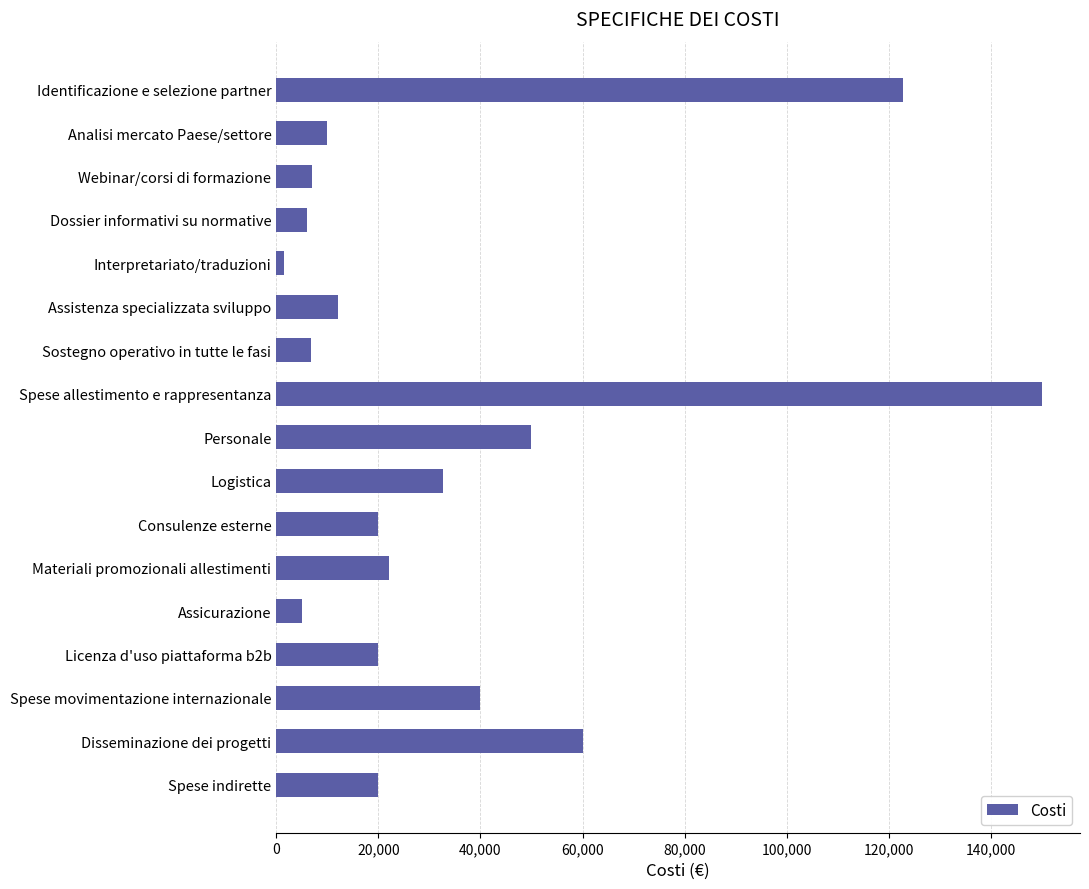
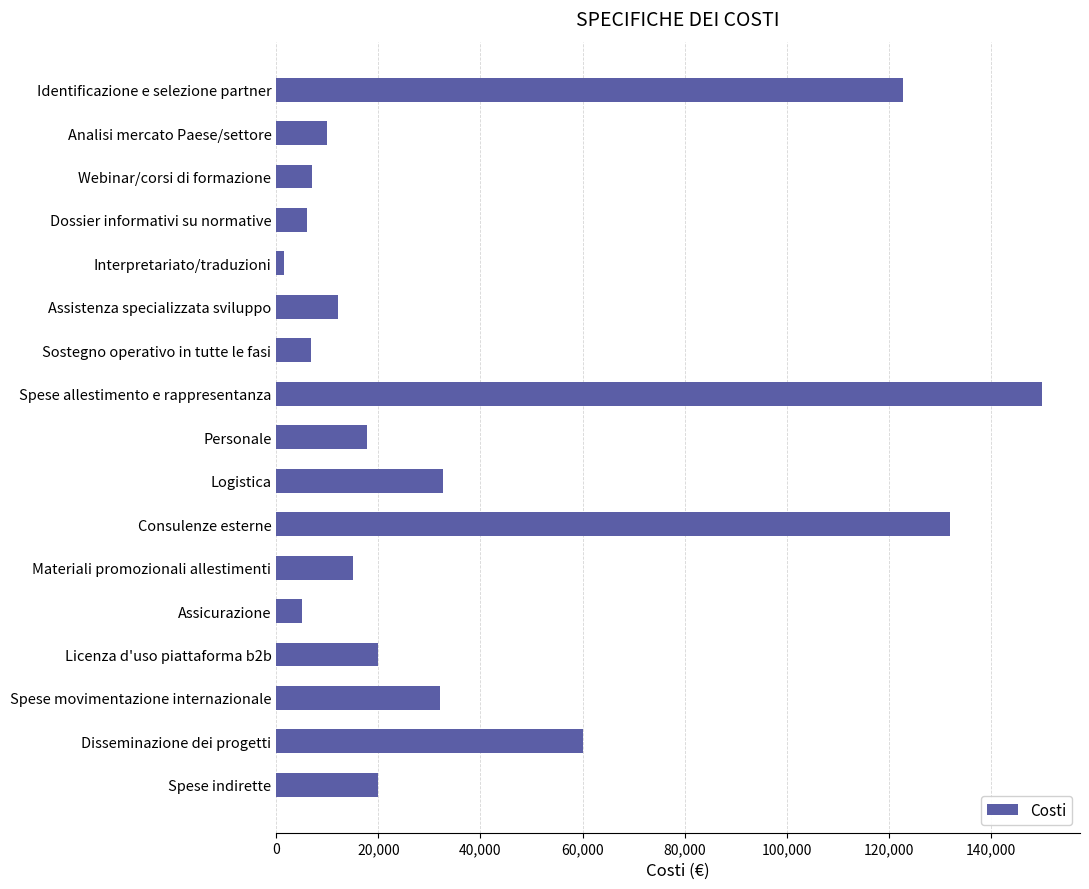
  {
    "Identificazione e selezione partner": "123,000",
    "Analisi mercato Paese/settore": "10,000",
    "Webinar/corsi di formazione": "7,000",
    "Dossier informativi su normative": "6,000",
    "Interpretariato/traduzioni": "1,000",
    "Assistenza specializzata sviluppo": "12,000",
    "Sostegno operativo in tutte le fasi": "7,000",
    "Spese allestimento e rappresentanza": "150,000",
-   "Personale": "50,000",
+   "Personale": "18,000",
    "Logistica": "33,000",
-   "Consulenze esterne": "20,000",
-   "Materiali promozionali allestimenti": "22,000",
+   "Consulenze esterne": "132,000",
+   "Materiali promozionali allestimenti": "15,000",
    "Assicurazione": "5,000",
    "Licenza d'uso piattaforma b2b": "20,000",
-   "Spese movimentazione internazionale": "40,000",
+   "Spese movimentazione internazionale": "32,000",
    "Disseminazione dei progetti": "60,000",
    "Spese indirette": "20,000"
  }
